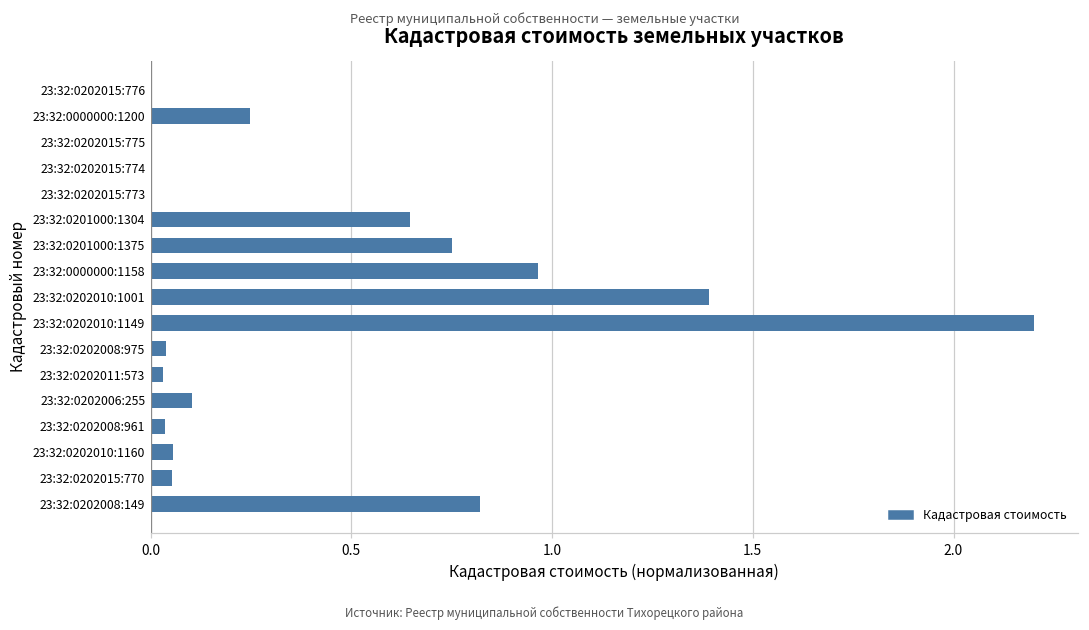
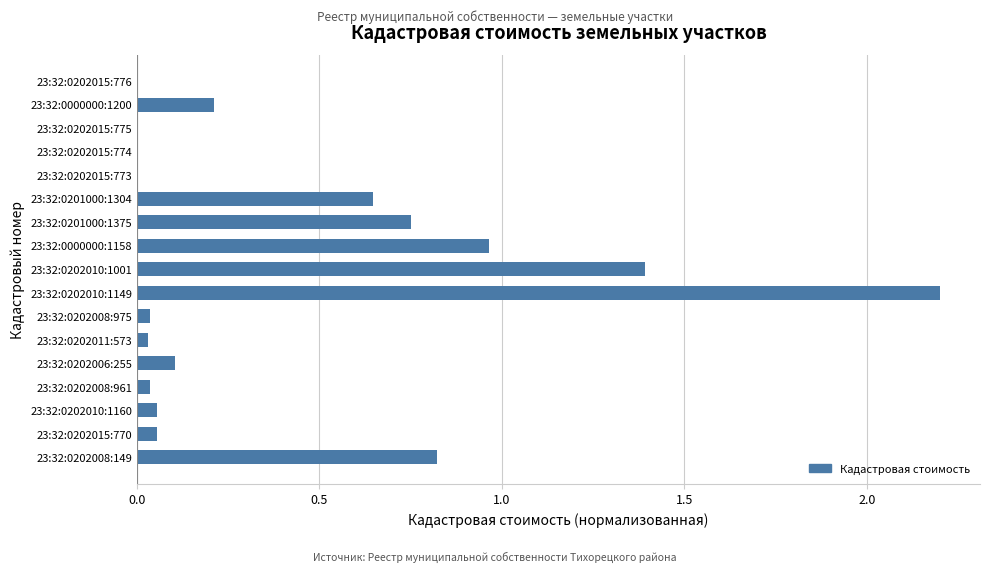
  {
-   "23:32:0000000:1200": 0.25,
+   "23:32:0000000:1200": 0.21,
    "23:32:0201000:1304": 0.65,
    "23:32:0201000:1375": 0.75,
    "23:32:0000000:1158": 0.97,
    "23:32:0202010:1001": 1.39,
    "23:32:0202010:1149": 2.20,
    "23:32:0202008:975": 0.04,
    "23:32:0202011:573": 0.03,
    "23:32:0202006:255": 0.10,
    "23:32:0202008:961": 0.04,
    "23:32:0202010:1160": 0.06,
    "23:32:0202015:770": 0.05,
    "23:32:0202008:149": 0.82
  }
